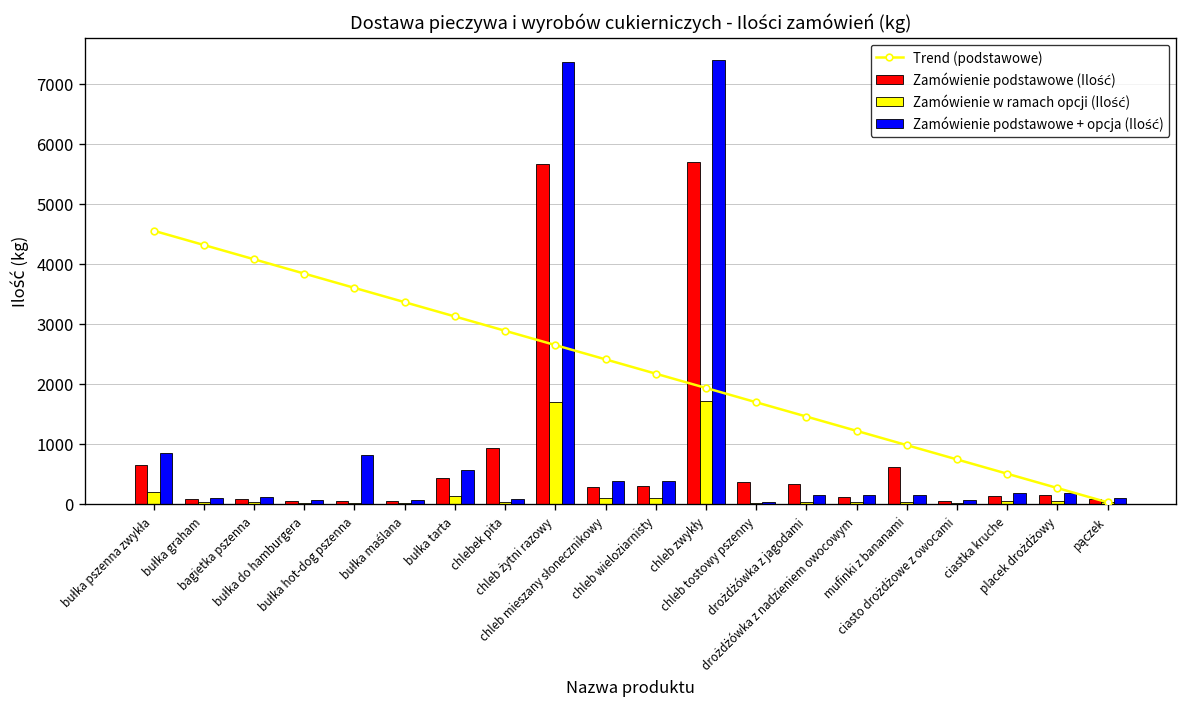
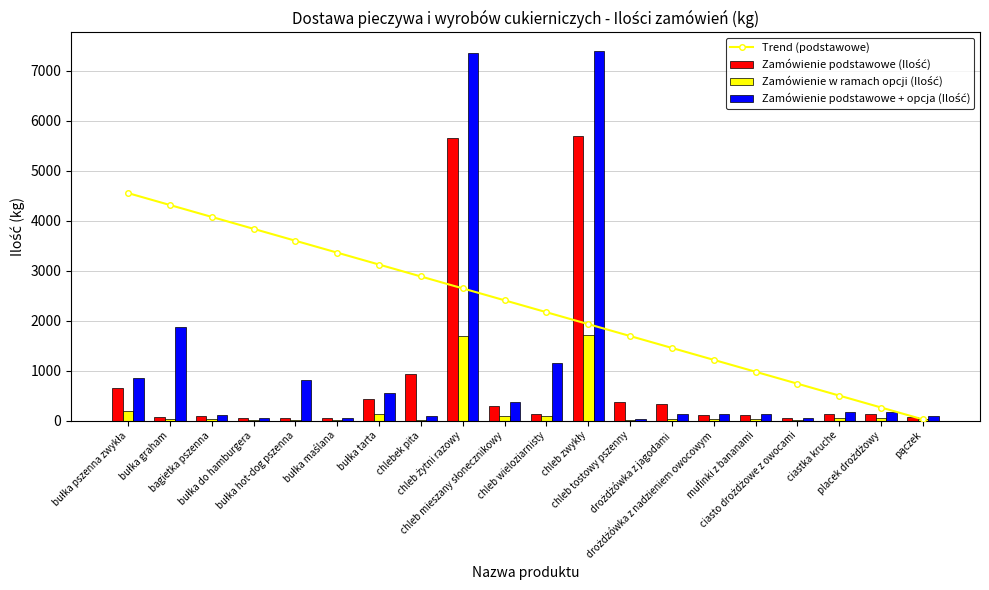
  {
    "Zamówienie podstawowe (Ilość)": {
      "bułka pszenna zwykła": 700,
      "bułka graham": 100,
      "bagietka pszenna": 100,
      "bułka tarta": 400,
      "chlebek pita": 900,
      "chleb żytni razowy": 5700,
      "chleb mieszany słonecznikowy": 300,
-     "chleb wieloziarnisty": 300,
+     "chleb wieloziarnisty": 100,
      "chleb zwykły": 5700,
      "chleb tostowy pszenny": 400,
      "drożdżówka z jagodami": 300,
      "drożdżówka z nadzieniem owocowym": 100,
-     "mufinki z bananami": 600,
+     "mufinki z bananami": 100,
      "ciastka kruche": 100,
      "placek drożdżowy": 100,
      "pączek": 100
    },
    "Zamówienie podstawowe + opcja (Ilość)": {
      "bułka pszenna zwykła": 800,
-     "bułka graham": 100,
+     "bułka graham": 1900,
      "bagietka pszenna": 100,
      "bułka do hamburgera": 100,
      "bułka hot-dog pszenna": 800,
      "bułka maślana": 100,
      "bułka tarta": 600,
      "chlebek pita": 100,
      "chleb żytni razowy": 7400,
      "chleb mieszany słonecznikowy": 400,
-     "chleb wieloziarnisty": 400,
+     "chleb wieloziarnisty": 1100,
      "chleb zwykły": 7400,
      "drożdżówka z jagodami": 100,
      "drożdżówka z nadzieniem owocowym": 100,
      "mufinki z bananami": 100,
      "ciasto drożdżowe z owocami": 100,
      "ciastka kruche": 200,
      "placek drożdżowy": 200,
      "pączek": 100
    }
  }
